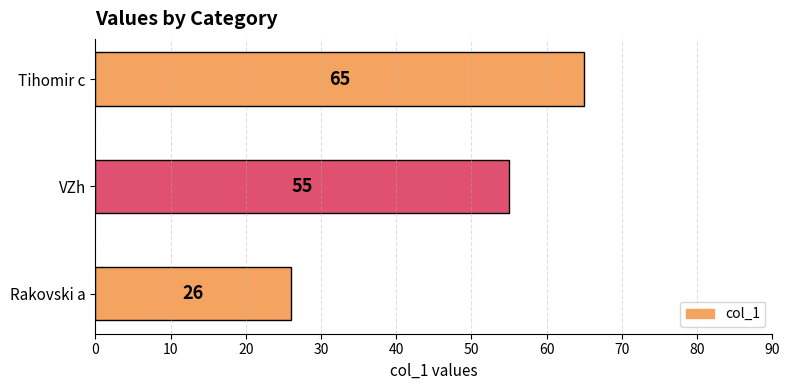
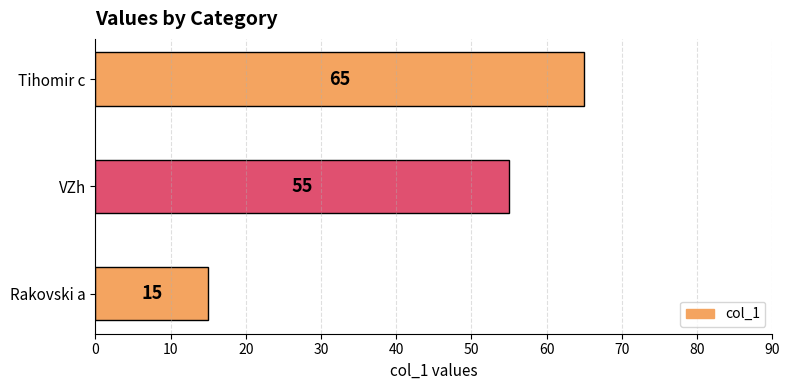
  {
    "Tihomir c": 65,
    "VZh": 55,
-   "Rakovski a": 26
+   "Rakovski a": 15
  }
